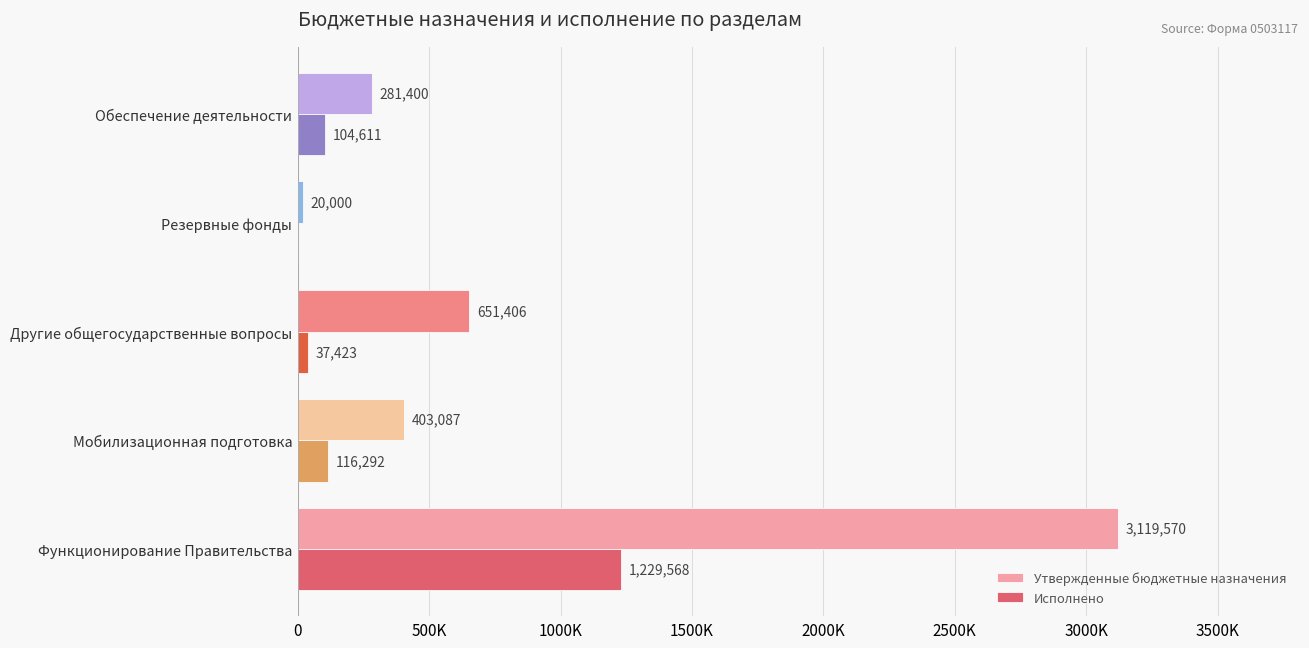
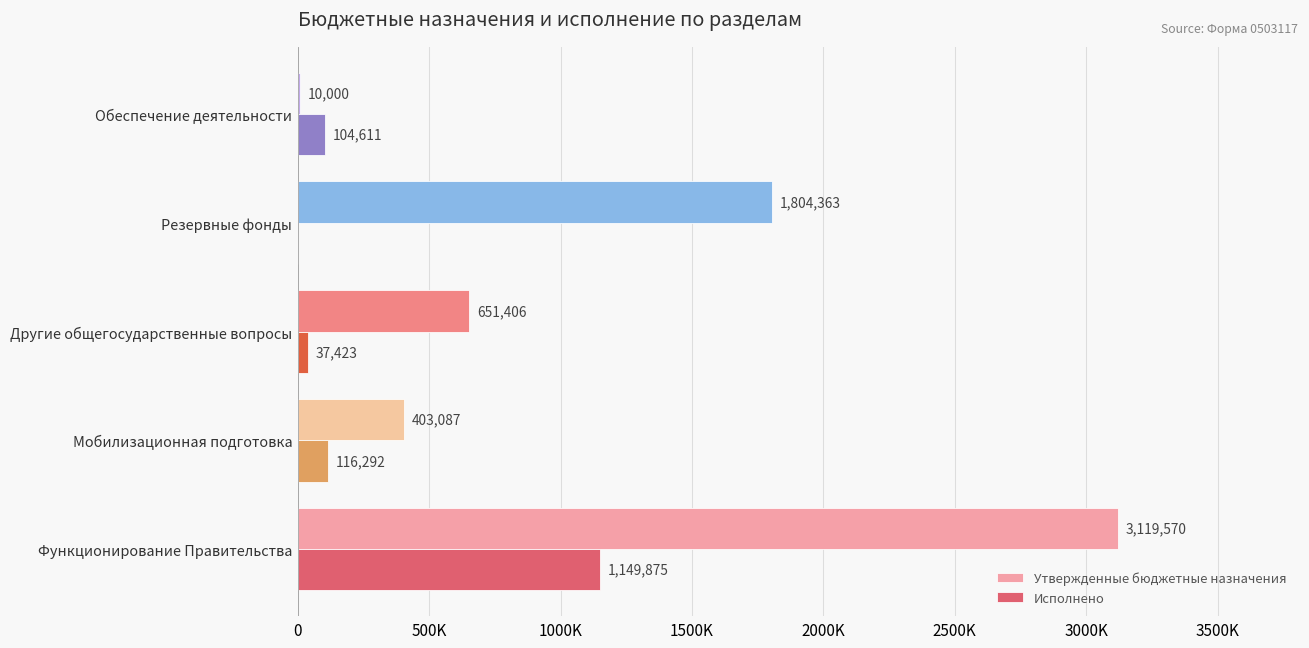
  {
    "Утвержденные бюджетные назначения": {
-     "Обеспечение деятельности": "281,400",
-     "Резервные фонды": "20,000",
+     "Обеспечение деятельности": "10,000",
+     "Резервные фонды": "1,804,363",
      "Другие общегосударственные вопросы": "651,406",
      "Мобилизационная подготовка": "403,087",
      "Функционирование Правительства": "3,119,570"
    },
    "Исполнено": {
      "Обеспечение деятельности": "104,611",
      "Другие общегосударственные вопросы": "37,423",
      "Мобилизационная подготовка": "116,292",
-     "Функционирование Правительства": "1,229,568"
+     "Функционирование Правительства": "1,149,875"
    }
  }
